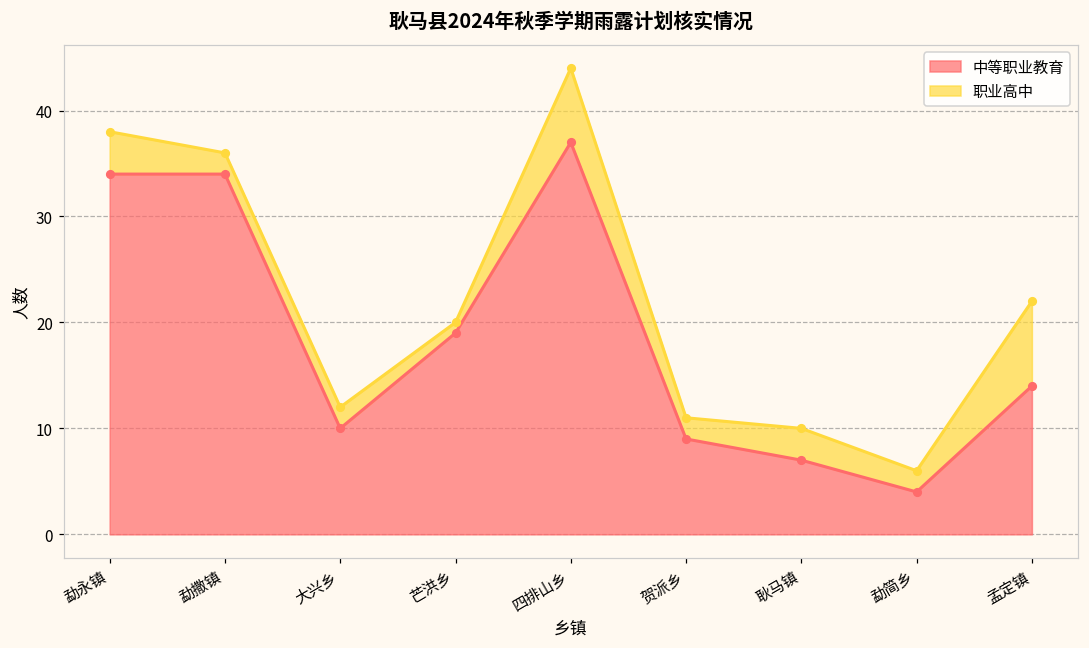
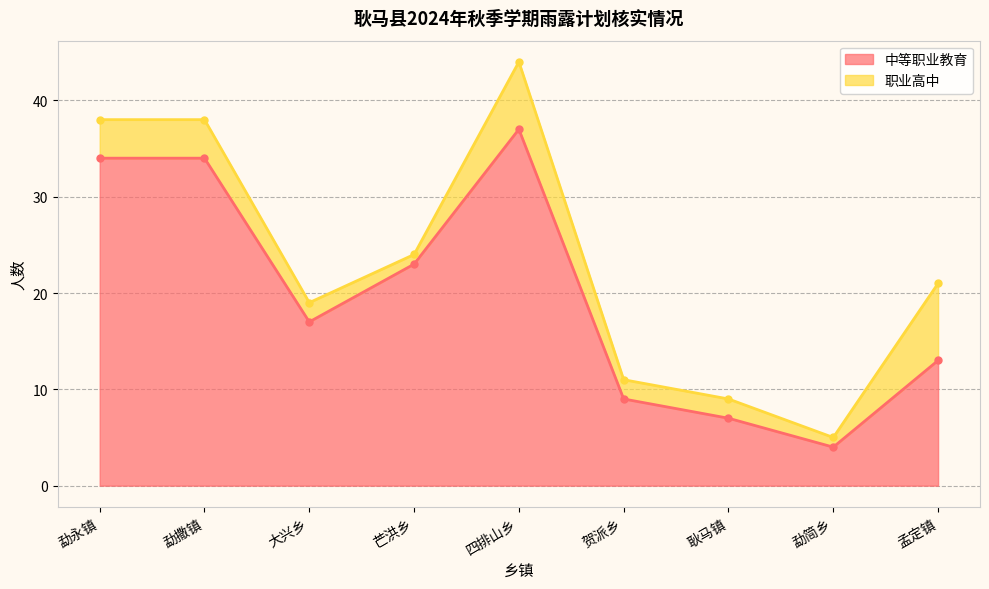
  {
    "中等职业教育": {
      "勐永镇": 34,
      "勐撒镇": 34,
-     "大兴乡": 10,
-     "芒洪乡": 19,
+     "大兴乡": 17,
+     "芒洪乡": 23,
      "四排山乡": 37,
      "贺派乡": 9,
      "耿马镇": 7,
      "勐简乡": 4,
-     "孟定镇": 14
+     "孟定镇": 13
    },
    "职业高中": {
      "勐永镇": 4,
-     "勐撒镇": 2,
+     "勐撒镇": 4,
      "大兴乡": 2,
      "芒洪乡": 1,
      "四排山乡": 7,
      "贺派乡": 2,
-     "耿马镇": 3,
-     "勐简乡": 2,
+     "耿马镇": 2,
+     "勐简乡": 1,
      "孟定镇": 8
    }
  }
